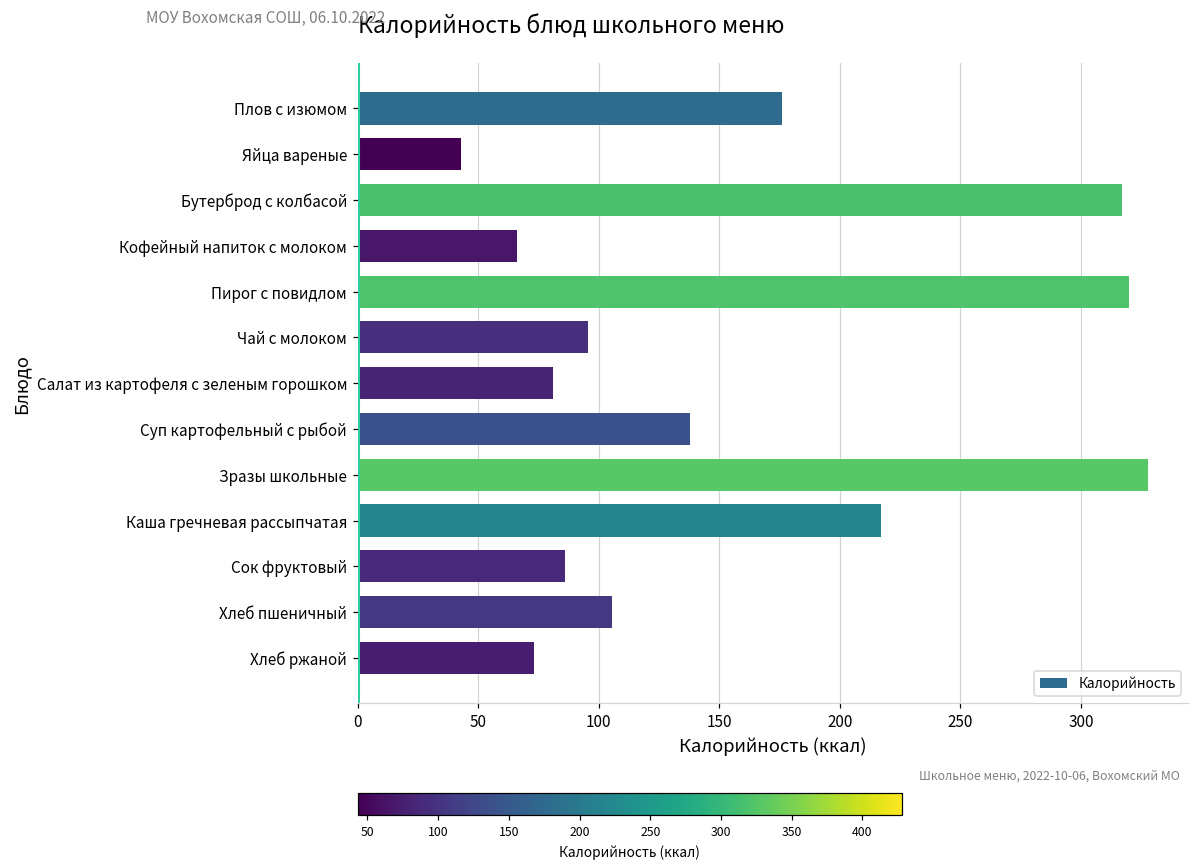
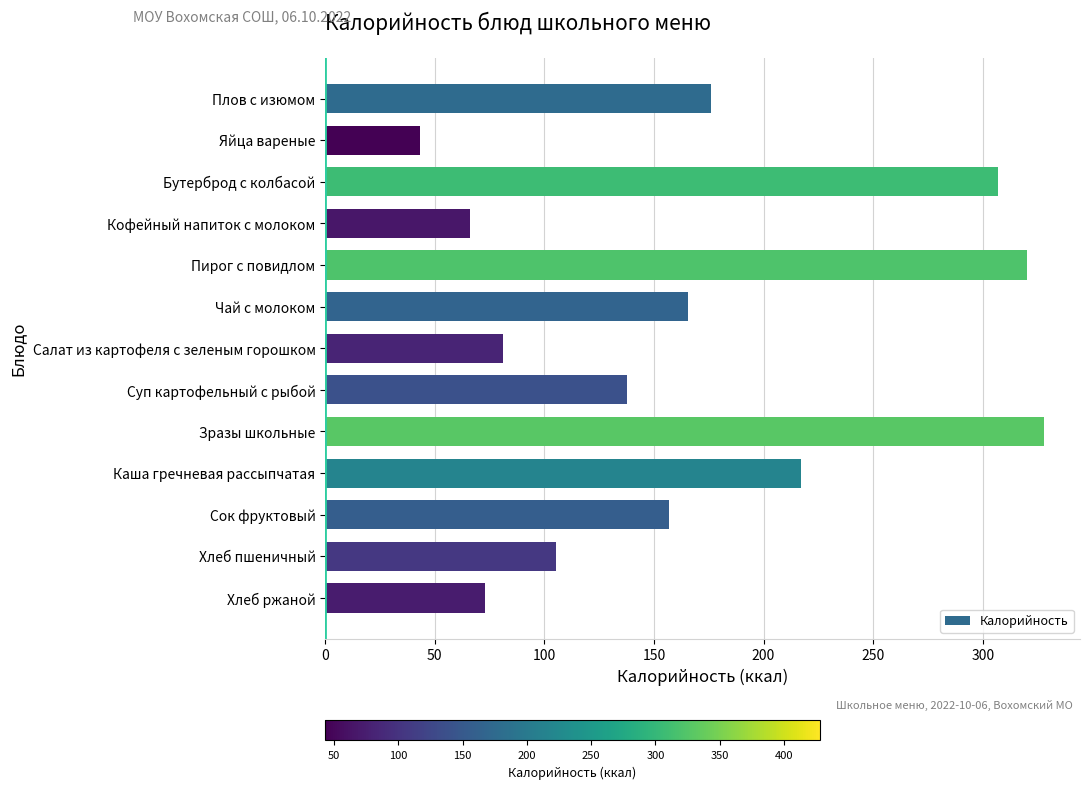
  {
    "Плов с изюмом": 176,
    "Яйца вареные": 43,
-   "Бутерброд с колбасой": 317,
+   "Бутерброд с колбасой": 307,
    "Кофейный напиток с молоком": 66,
    "Пирог с повидлом": 320,
-   "Чай с молоком": 95,
+   "Чай с молоком": 165,
    "Салат из картофеля с зеленым горошком": 81,
    "Суп картофельный с рыбой": 138,
    "Зразы школьные": 328,
    "Каша гречневая рассыпчатая": 217,
-   "Сок фруктовый": 86,
+   "Сок фруктовый": 157,
    "Хлеб пшеничный": 105,
    "Хлеб ржаной": 73
  }
